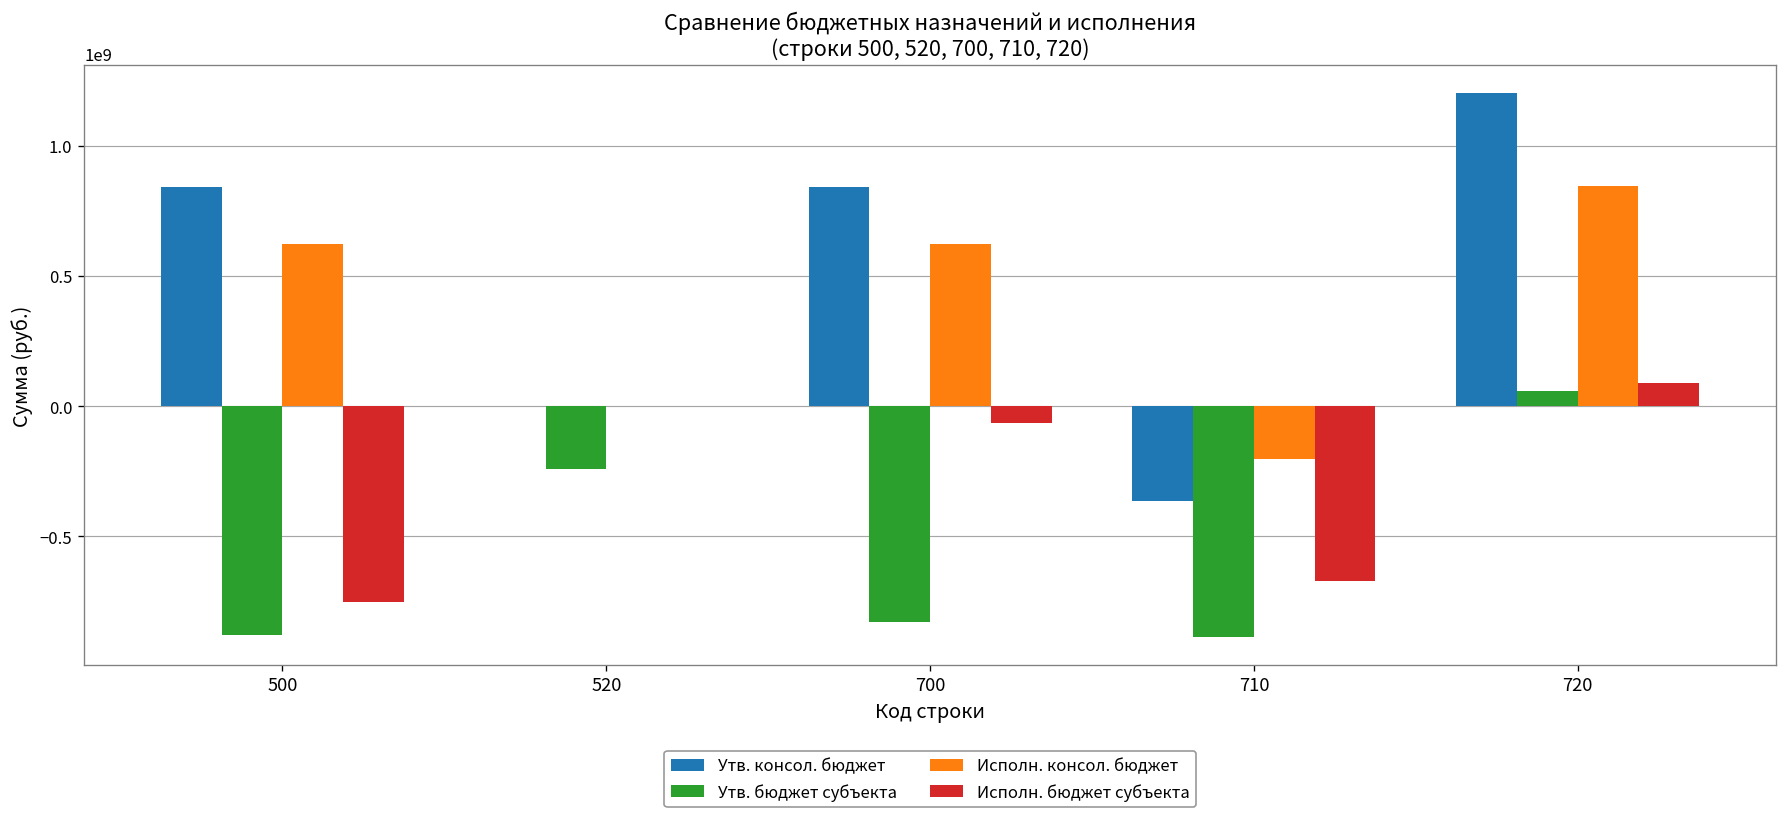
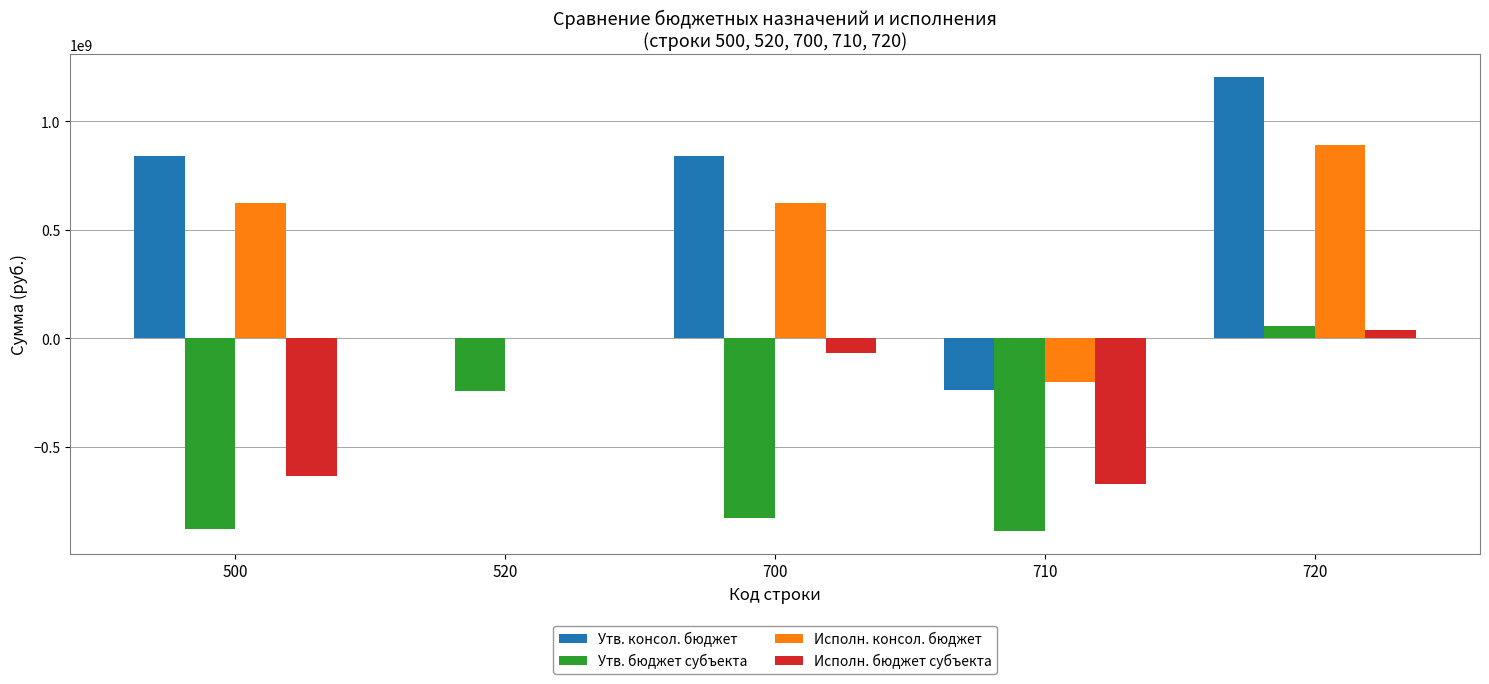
  {
    "Утв. консол. бюджет": {
      "500": 840000000,
      "520": 0,
      "700": 840000000,
-     "710": -360000000,
+     "710": -240000000,
      "720": 1200000000
    },
    "Утв. бюджет субъекта": {
      "500": -880000000,
      "520": -240000000,
      "700": -830000000,
      "710": -890000000,
      "720": 60000000
    },
    "Исполн. консол. бюджет": {
      "500": 620000000,
      "520": 0,
      "700": 620000000,
      "710": -200000000,
-     "720": 850000000
+     "720": 890000000
    },
    "Исполн. бюджет субъекта": {
-     "500": -750000000,
+     "500": -630000000,
      "520": 0,
      "700": -70000000,
      "710": -670000000,
-     "720": 90000000
+     "720": 40000000
    }
  }
